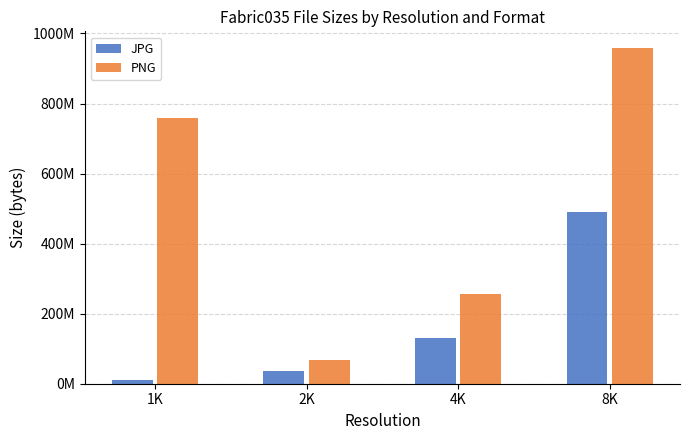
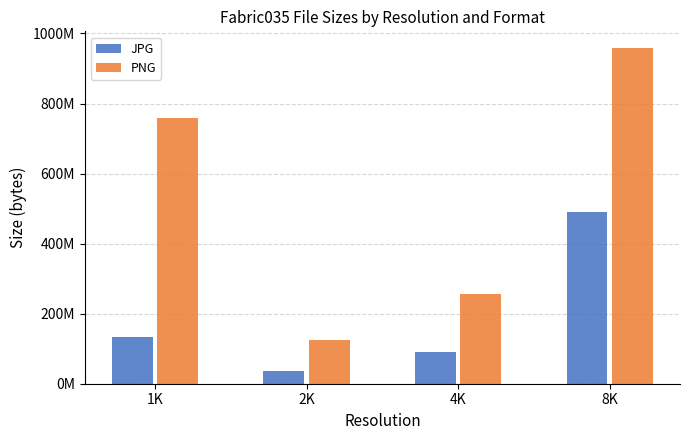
  {
    "JPG": {
-     "1K": 10000000,
+     "1K": 130000000,
      "2K": 40000000,
-     "4K": 130000000,
+     "4K": 90000000,
      "8K": 490000000
    },
    "PNG": {
      "1K": 760000000,
-     "2K": 70000000,
+     "2K": 130000000,
      "4K": 260000000,
      "8K": 960000000
    }
  }
